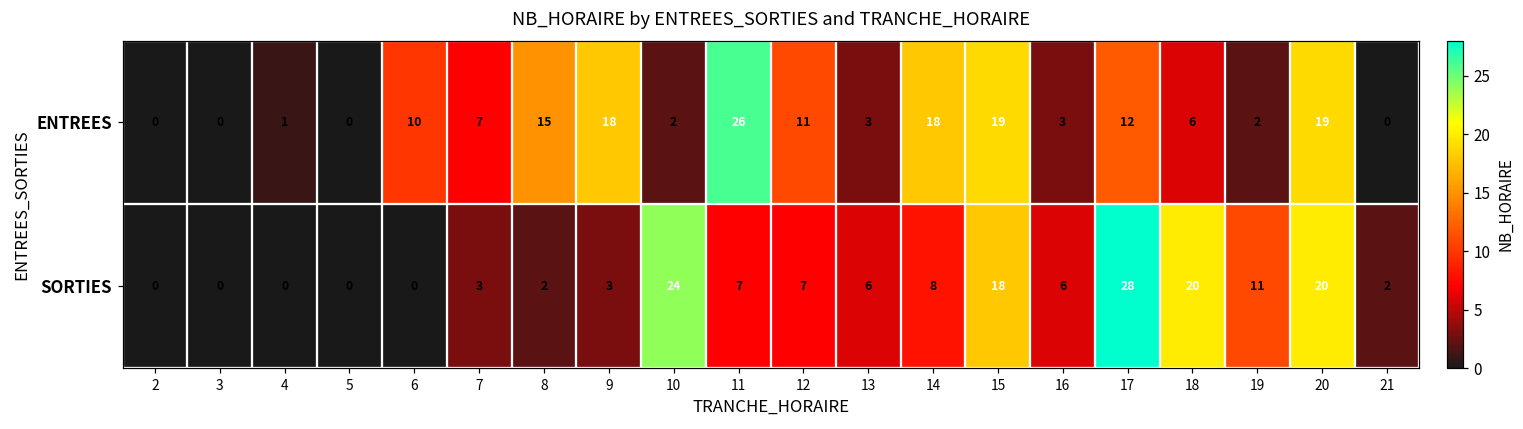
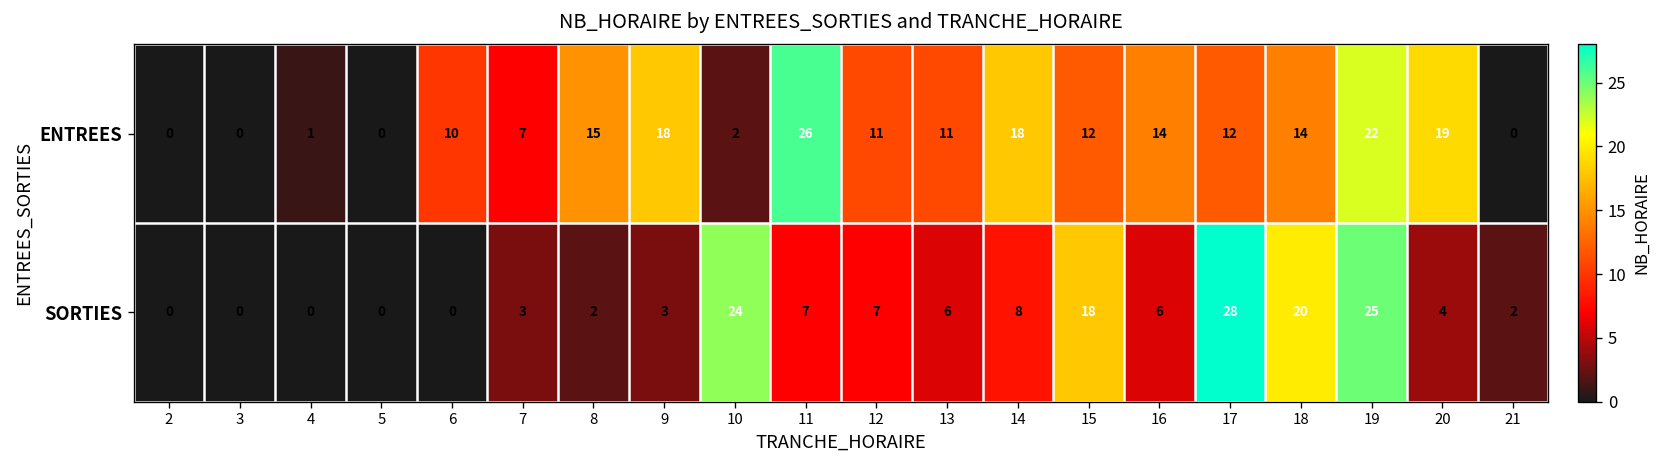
  {
    "ENTREES": {
      "4": 1,
      "6": 10,
      "7": 7,
      "8": 15,
      "9": 18,
      "10": 2,
      "11": 26,
      "12": 11,
-     "13": 3,
+     "13": 11,
      "14": 18,
-     "15": 19,
-     "16": 3,
+     "15": 12,
+     "16": 14,
      "17": 12,
-     "18": 6,
-     "19": 2,
+     "18": 14,
+     "19": 22,
      "20": 19
    },
    "SORTIES": {
      "7": 3,
      "8": 2,
      "9": 3,
      "10": 24,
      "11": 7,
      "12": 7,
      "13": 6,
      "14": 8,
      "15": 18,
      "16": 6,
      "17": 28,
      "18": 20,
-     "19": 11,
-     "20": 20,
+     "19": 25,
+     "20": 4,
      "21": 2
    }
  }
